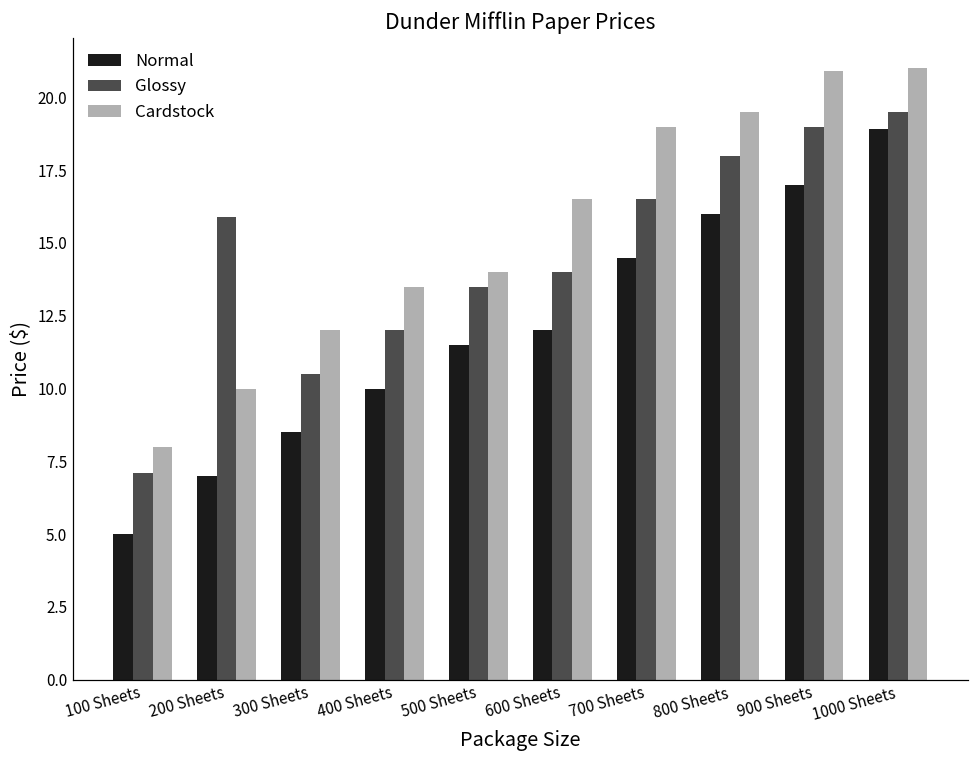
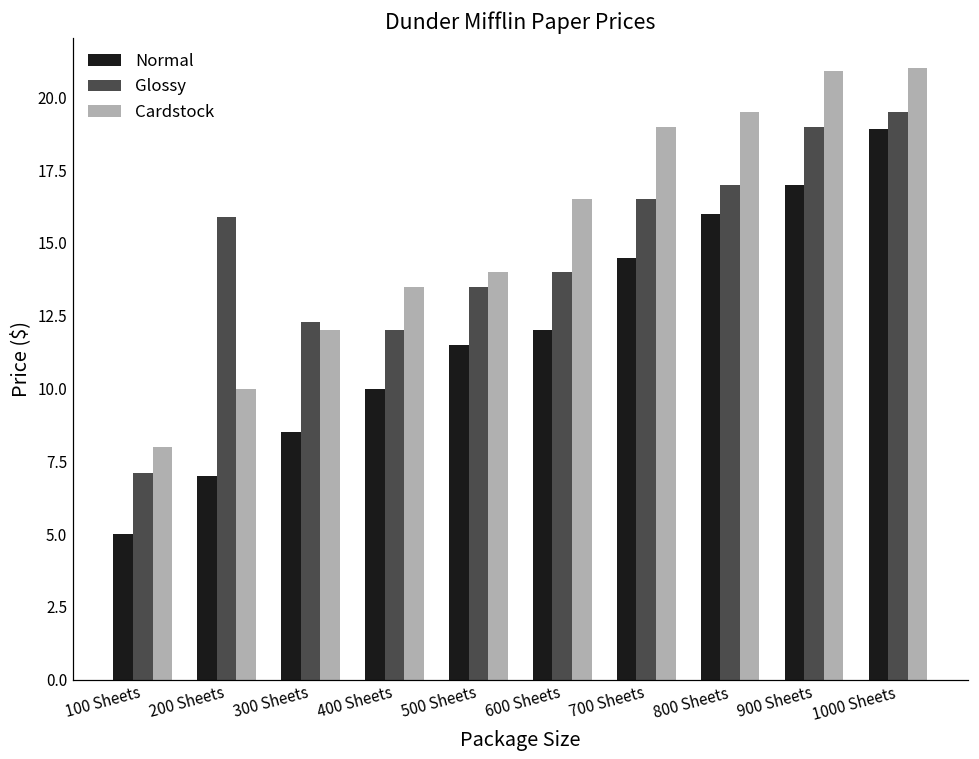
  {
    "Normal": {
      "100 Sheets": 5.0,
      "200 Sheets": 7.0,
      "300 Sheets": 8.5,
      "400 Sheets": 10.0,
      "500 Sheets": 11.5,
      "600 Sheets": 12.0,
      "700 Sheets": 14.5,
      "800 Sheets": 16.0,
      "900 Sheets": 17.0,
      "1000 Sheets": 18.9
    },
    "Glossy": {
      "100 Sheets": 7.1,
      "200 Sheets": 15.9,
-     "300 Sheets": 10.5,
+     "300 Sheets": 12.3,
      "400 Sheets": 12.0,
      "500 Sheets": 13.5,
      "600 Sheets": 14.0,
      "700 Sheets": 16.5,
-     "800 Sheets": 18,
+     "800 Sheets": 17,
      "900 Sheets": 19.0,
      "1000 Sheets": 19.5
    },
    "Cardstock": {
      "100 Sheets": 8.0,
      "200 Sheets": 10.0,
      "300 Sheets": 12.0,
      "400 Sheets": 13.5,
      "500 Sheets": 14.0,
      "600 Sheets": 16.5,
      "700 Sheets": 19.0,
      "800 Sheets": 19.5,
      "900 Sheets": 20.9,
      "1000 Sheets": 21.0
    }
  }
